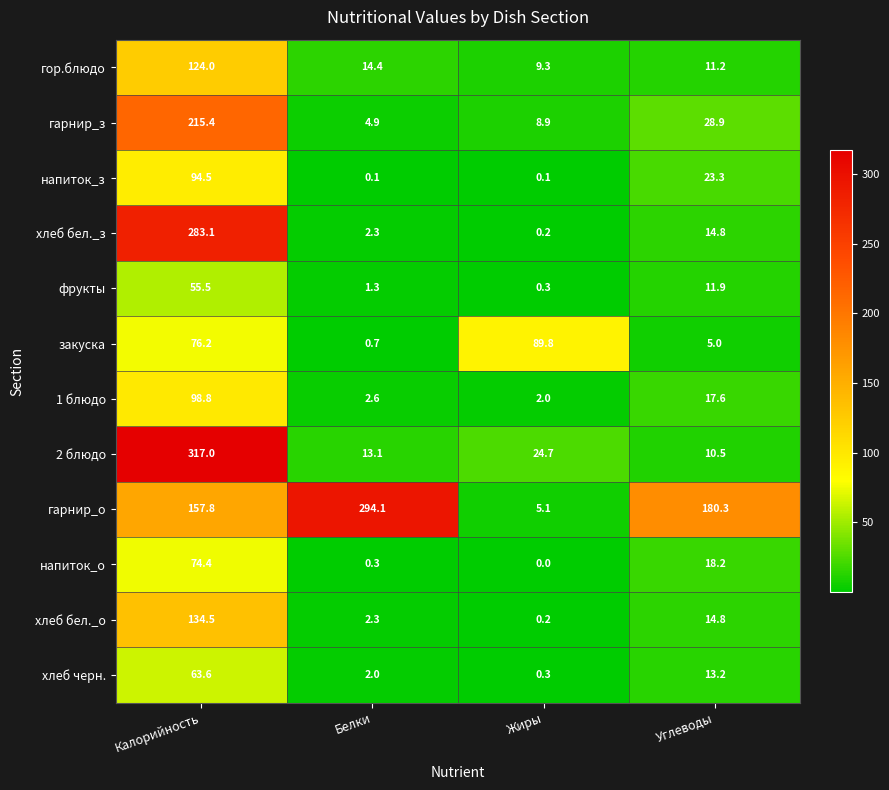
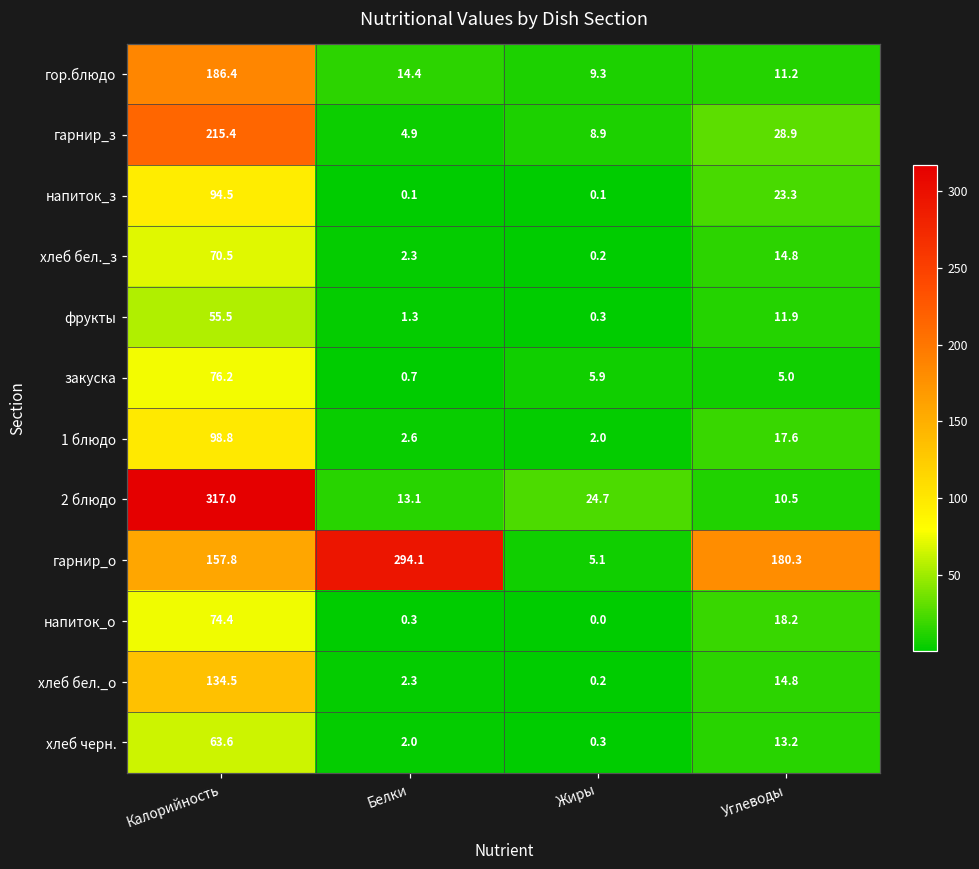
  {
    "гор.блюдо": {
-     "Калорийность": 124.0,
+     "Калорийность": 186.4,
      "Белки": 14.4,
      "Жиры": 9.3,
      "Углеводы": 11.2
    },
    "гарнир_з": {
      "Калорийность": 215.4,
      "Белки": 4.9,
      "Жиры": 8.9,
      "Углеводы": 28.9
    },
    "напиток_з": {
      "Калорийность": 94.5,
      "Белки": 0.1,
      "Жиры": 0.1,
      "Углеводы": 23.3
    },
    "хлеб бел._з": {
-     "Калорийность": 283.1,
+     "Калорийность": 70.5,
      "Белки": 2.3,
      "Жиры": 0.2,
      "Углеводы": 14.8
    },
    "фрукты": {
      "Калорийность": 55.5,
      "Белки": 1.3,
      "Жиры": 0.3,
      "Углеводы": 11.9
    },
    "закуска": {
      "Калорийность": 76.2,
      "Белки": 0.7,
-     "Жиры": 89.8,
+     "Жиры": 5.9,
      "Углеводы": 5.0
    },
    "1 блюдо": {
      "Калорийность": 98.8,
      "Белки": 2.6,
      "Жиры": 2.0,
      "Углеводы": 17.6
    },
    "2 блюдо": {
      "Калорийность": 317.0,
      "Белки": 13.1,
      "Жиры": 24.7,
      "Углеводы": 10.5
    },
    "гарнир_о": {
      "Калорийность": 157.8,
      "Белки": 294.1,
      "Жиры": 5.1,
      "Углеводы": 180.3
    },
    "напиток_о": {
      "Калорийность": 74.4,
      "Белки": 0.3,
      "Жиры": 0.0,
      "Углеводы": 18.2
    },
    "хлеб бел._о": {
      "Калорийность": 134.5,
      "Белки": 2.3,
      "Жиры": 0.2,
      "Углеводы": 14.8
    },
    "хлеб черн.": {
      "Калорийность": 63.6,
      "Белки": 2.0,
      "Жиры": 0.3,
      "Углеводы": 13.2
    }
  }
